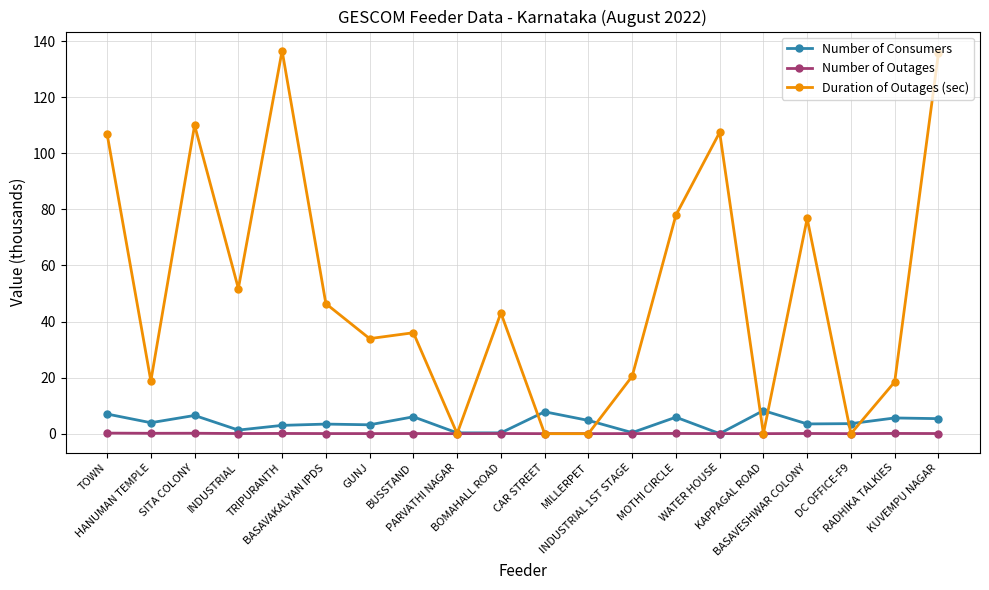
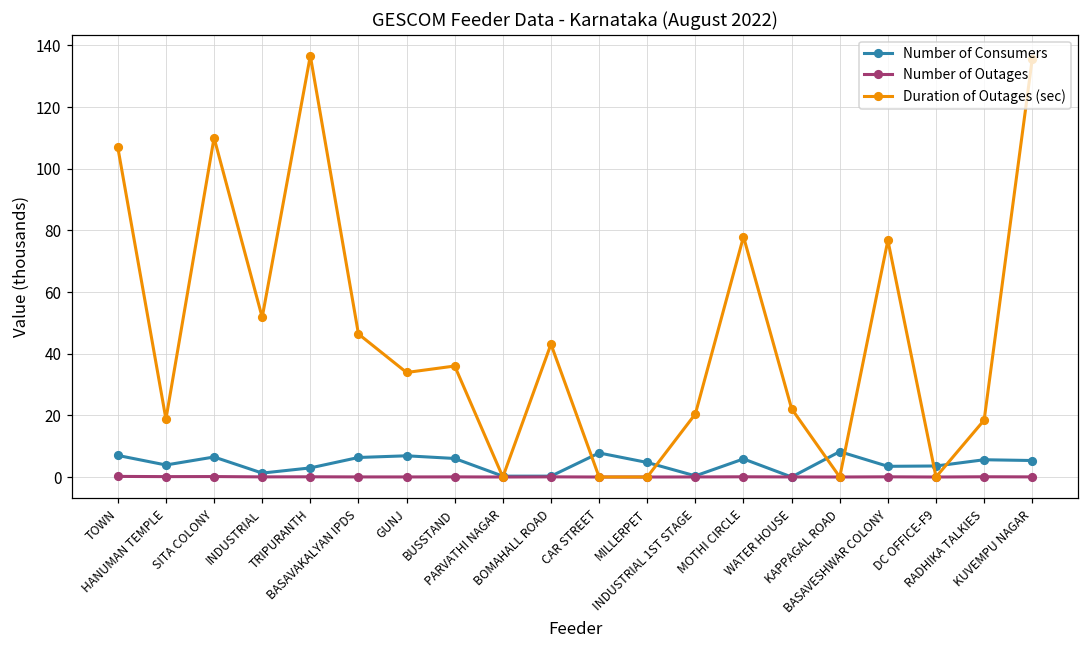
  {
    "Number of Consumers": {
      "TOWN": 7,
      "HANUMAN TEMPLE": 4,
      "SITA COLONY": 6,
      "INDUSTRIAL": 1,
      "TRIPURANTH": 3,
-     "BASAVAKALYAN IPDS": 3,
-     "GUNJ": 3,
+     "BASAVAKALYAN IPDS": 6,
+     "GUNJ": 7,
      "BUSSTAND": 6,
      "CAR STREET": 8,
      "MILLERPET": 5,
      "MOTHI CIRCLE": 6,
      "KAPPAGAL ROAD": 8,
      "BASAVESHWAR COLONY": 3,
      "DC OFFICE-F9": 4,
      "RADHIKA TALKIES": 6,
      "KUVEMPU NAGAR": 5
    },
    "Number of Outages": {
      "TOWN": 0,
      "HANUMAN TEMPLE": 0,
      "SITA COLONY": 0,
      "INDUSTRIAL": 0,
      "TRIPURANTH": 0,
      "BASAVAKALYAN IPDS": 0,
      "GUNJ": 0,
      "BUSSTAND": 0,
      "MOTHI CIRCLE": 0,
      "BASAVESHWAR COLONY": 0,
      "RADHIKA TALKIES": 0,
      "KUVEMPU NAGAR": 0
    },
    "Duration of Outages (sec)": {
      "TOWN": 107,
      "HANUMAN TEMPLE": 19,
      "SITA COLONY": 110,
      "INDUSTRIAL": 52,
      "TRIPURANTH": 137,
      "BASAVAKALYAN IPDS": 46,
      "GUNJ": 34,
      "BUSSTAND": 36,
      "BOMAHALL ROAD": 43,
      "INDUSTRIAL 1ST STAGE": 20,
      "MOTHI CIRCLE": 78,
-     "WATER HOUSE": 107,
+     "WATER HOUSE": 22,
      "BASAVESHWAR COLONY": 77,
      "RADHIKA TALKIES": 18
    }
  }
